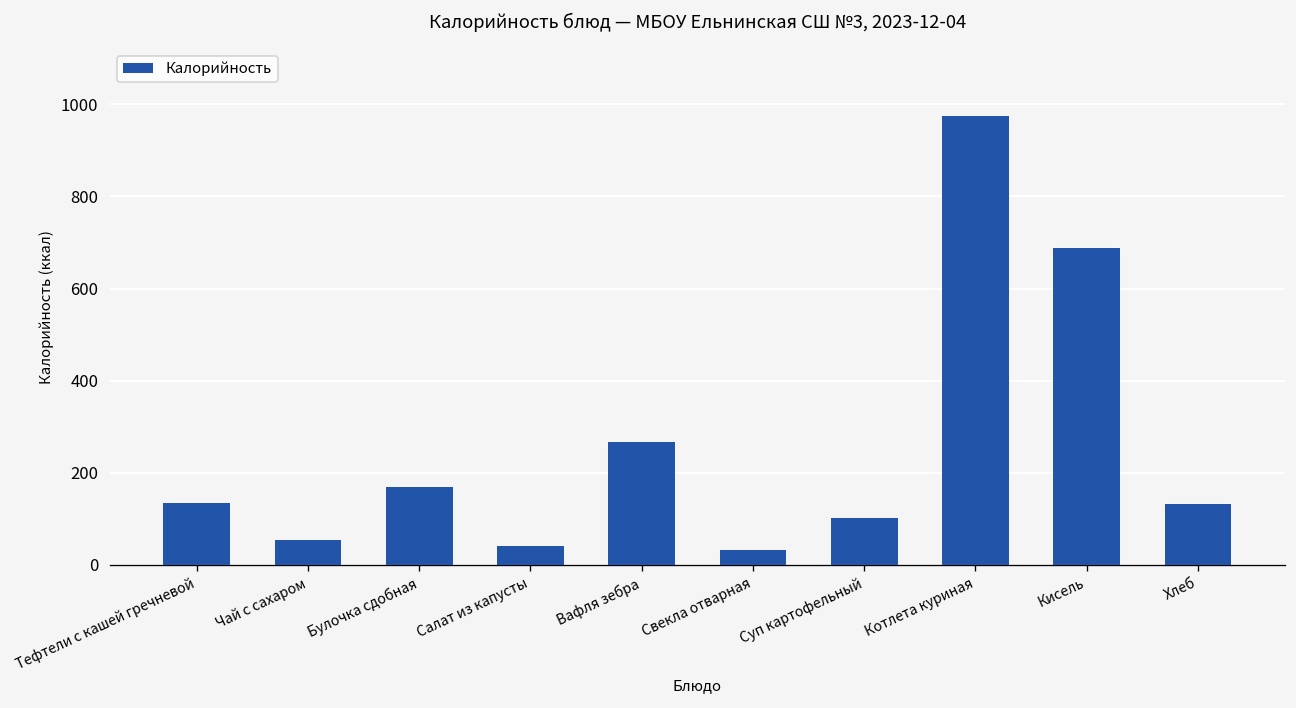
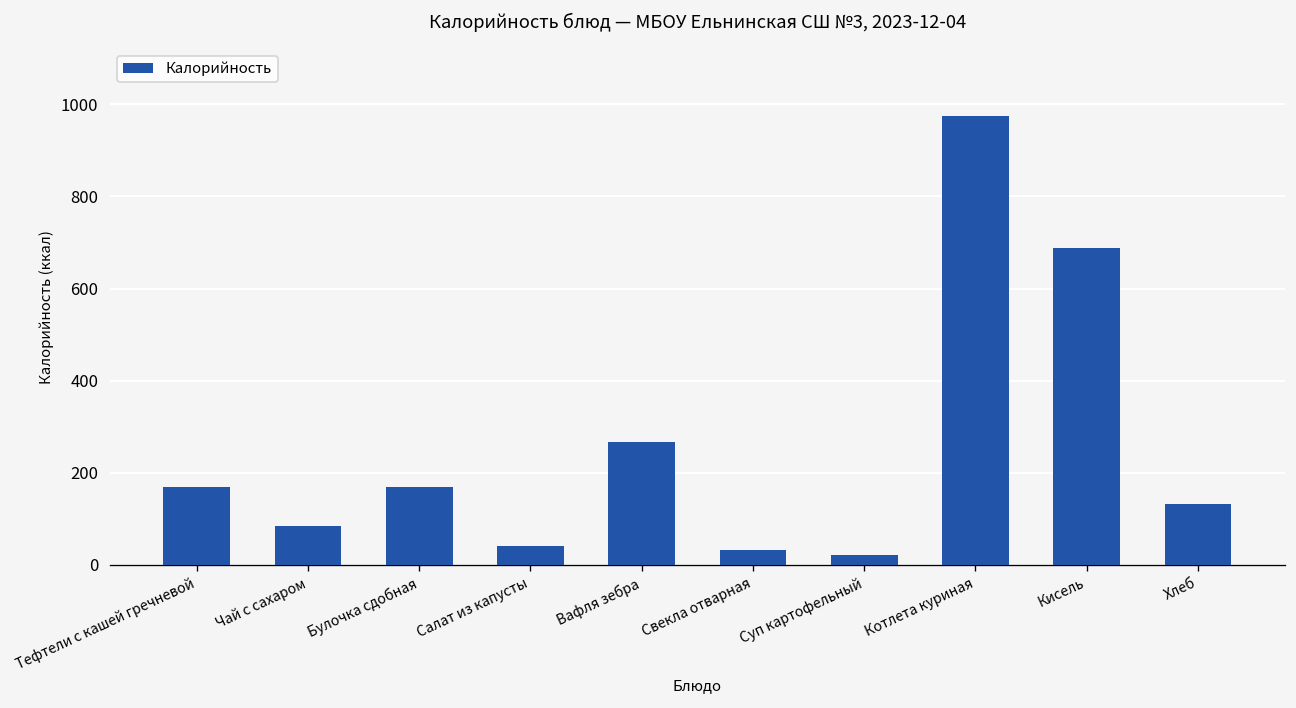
  {
-   "Тефтели с кашей гречневой": 130,
-   "Чай с сахаром": 50,
+   "Тефтели с кашей гречневой": 170,
+   "Чай с сахаром": 80,
    "Булочка сдобная": 170,
    "Салат из капусты": 40,
    "Вафля зебра": 270,
    "Свекла отварная": 30,
-   "Суп картофельный": 100,
+   "Суп картофельный": 20,
    "Котлета куриная": 980,
    "Кисель": 690,
    "Хлеб": 130
  }
